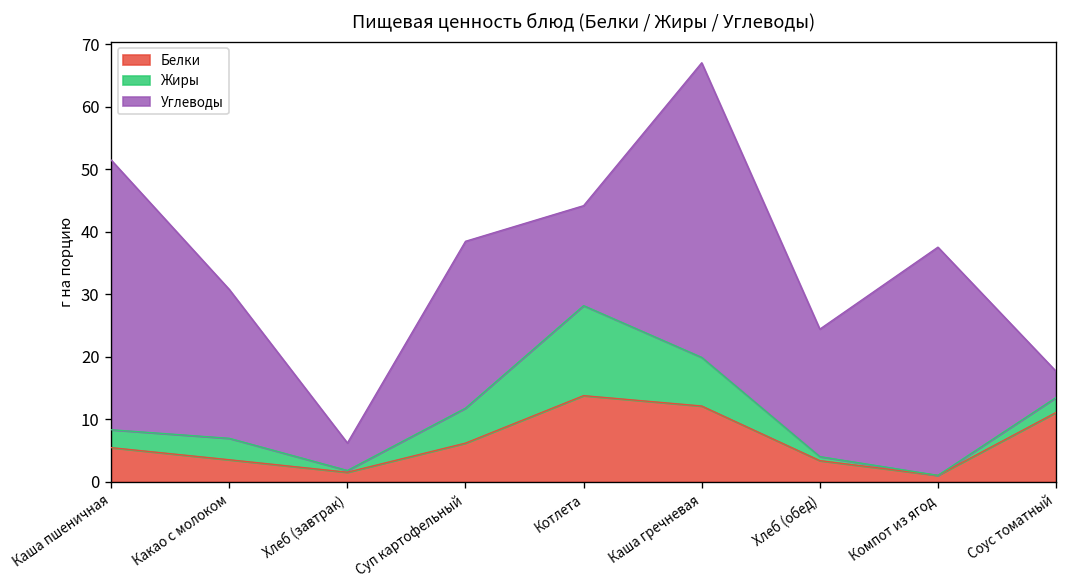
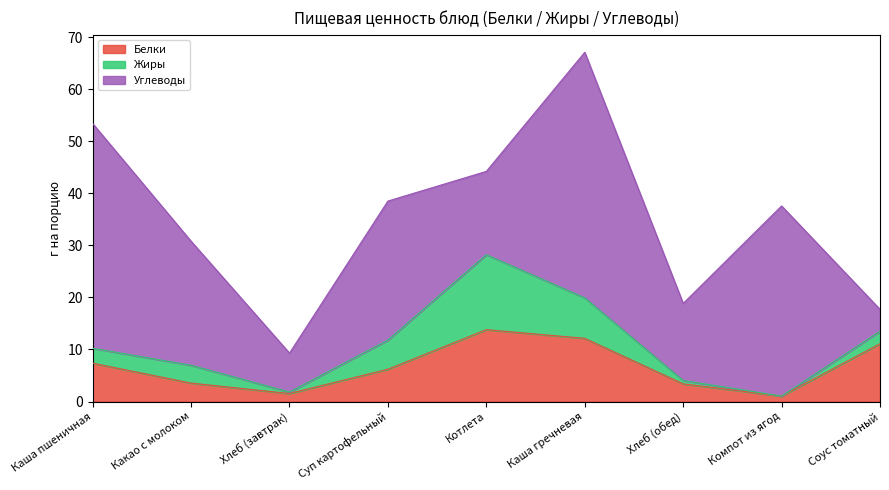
  {
    "Белки": {
-     "Каша пшеничная": 5,
+     "Каша пшеничная": 7,
      "Какао с молоком": 4,
      "Суп картофельный": 6,
      "Котлета": 14,
      "Каша гречневая": 12,
      "Хлеб (обед)": 3,
      "Соус томатный": 11
    },
    "Жиры": {
      "Каша пшеничная": 3,
      "Какао с молоком": 3,
      "Суп картофельный": 6,
      "Котлета": 14,
      "Каша гречневая": 8,
      "Хлеб (обед)": 1,
      "Соус томатный": 2
    },
    "Углеводы": {
      "Каша пшеничная": 43,
      "Какао с молоком": 24,
-     "Хлеб (завтрак)": 4,
+     "Хлеб (завтрак)": 7,
      "Суп картофельный": 27,
      "Котлета": 16,
      "Каша гречневая": 47,
-     "Хлеб (обед)": 20,
+     "Хлеб (обед)": 15,
      "Компот из ягод": 37,
      "Соус томатный": 4
    }
  }
